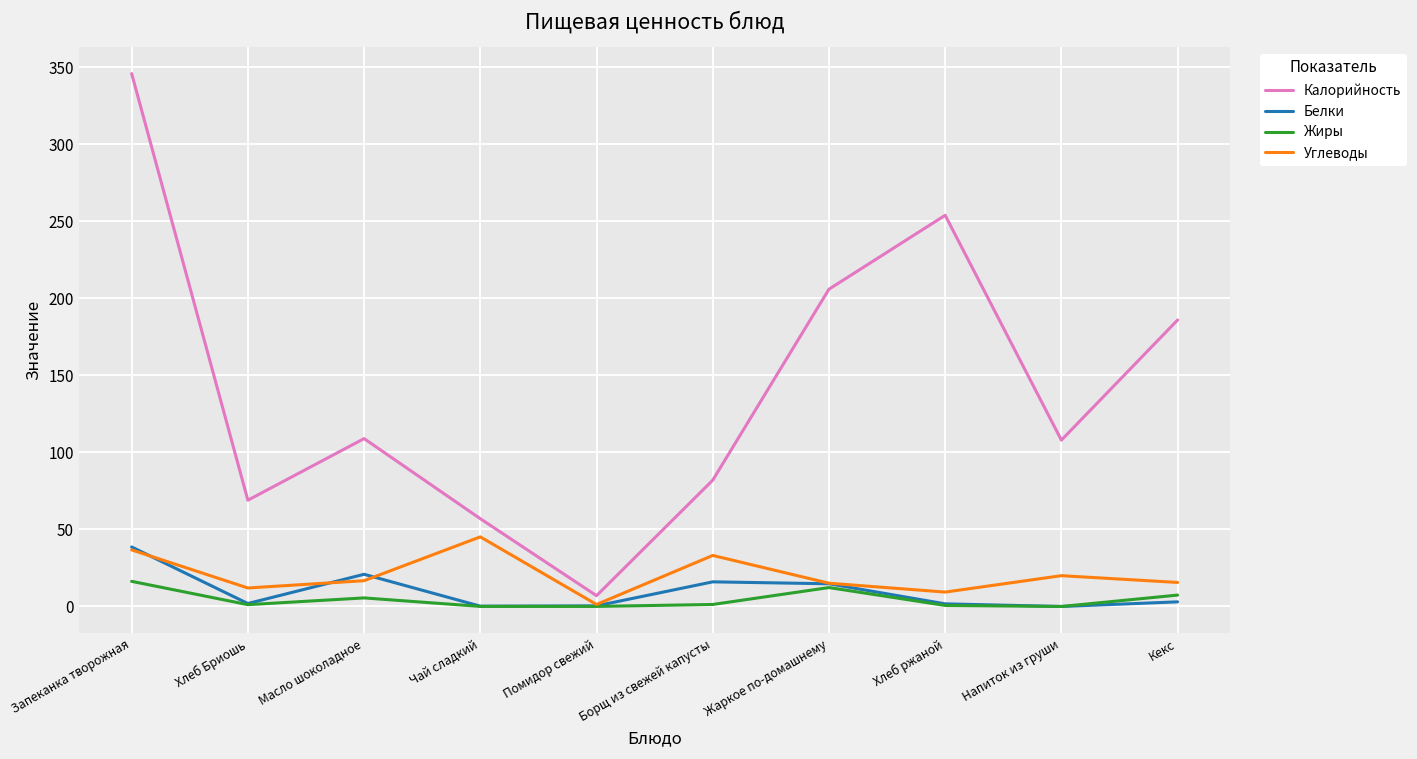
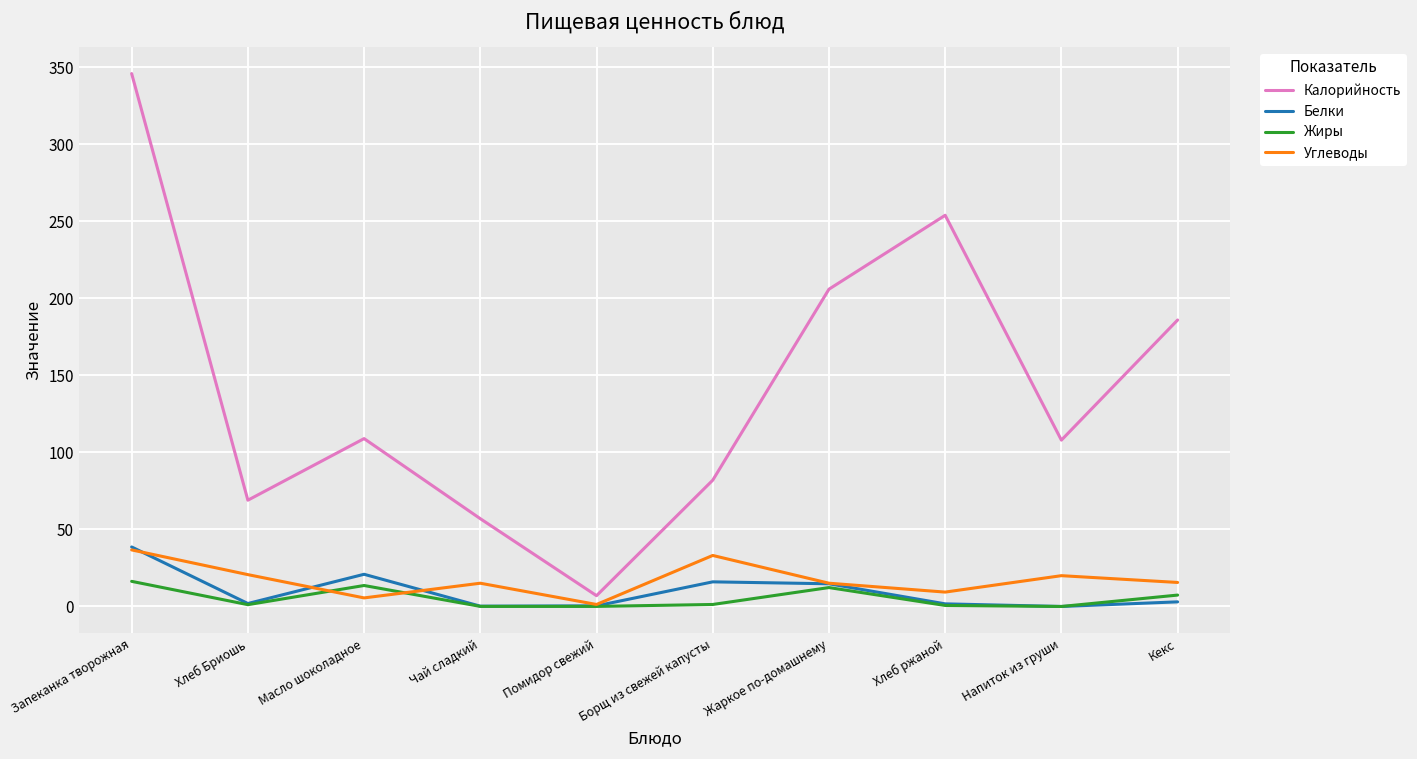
  {
    "Калорийность": {
      "Запеканка творожная": 346,
      "Хлеб Бриошь": 69,
      "Масло шоколадное": 109,
      "Чай сладкий": 57,
      "Помидор свежий": 7,
      "Борщ из свежей капусты": 82,
      "Жаркое по-домашнему": 206,
      "Хлеб ржаной": 254,
      "Напиток из груши": 108,
      "Кекс": 186
    },
    "Белки": {
      "Запеканка творожная": 39,
      "Масло шоколадное": 21,
      "Борщ из свежей капусты": 16,
      "Кекс": 3
    },
    "Жиры": {
      "Запеканка творожная": 16,
-     "Масло шоколадное": 6,
+     "Масло шоколадное": 14,
      "Борщ из свежей капусты": 1,
      "Жаркое по-домашнему": 12,
      "Кекс": 7
    },
    "Углеводы": {
      "Запеканка творожная": 37,
-     "Хлеб Бриошь": 12,
-     "Масло шоколадное": 17,
-     "Чай сладкий": 45,
+     "Хлеб Бриошь": 21,
+     "Масло шоколадное": 6,
+     "Чай сладкий": 15,
      "Борщ из свежей капусты": 33,
      "Хлеб ржаной": 9,
      "Напиток из груши": 20,
      "Кекс": 16
    }
  }
